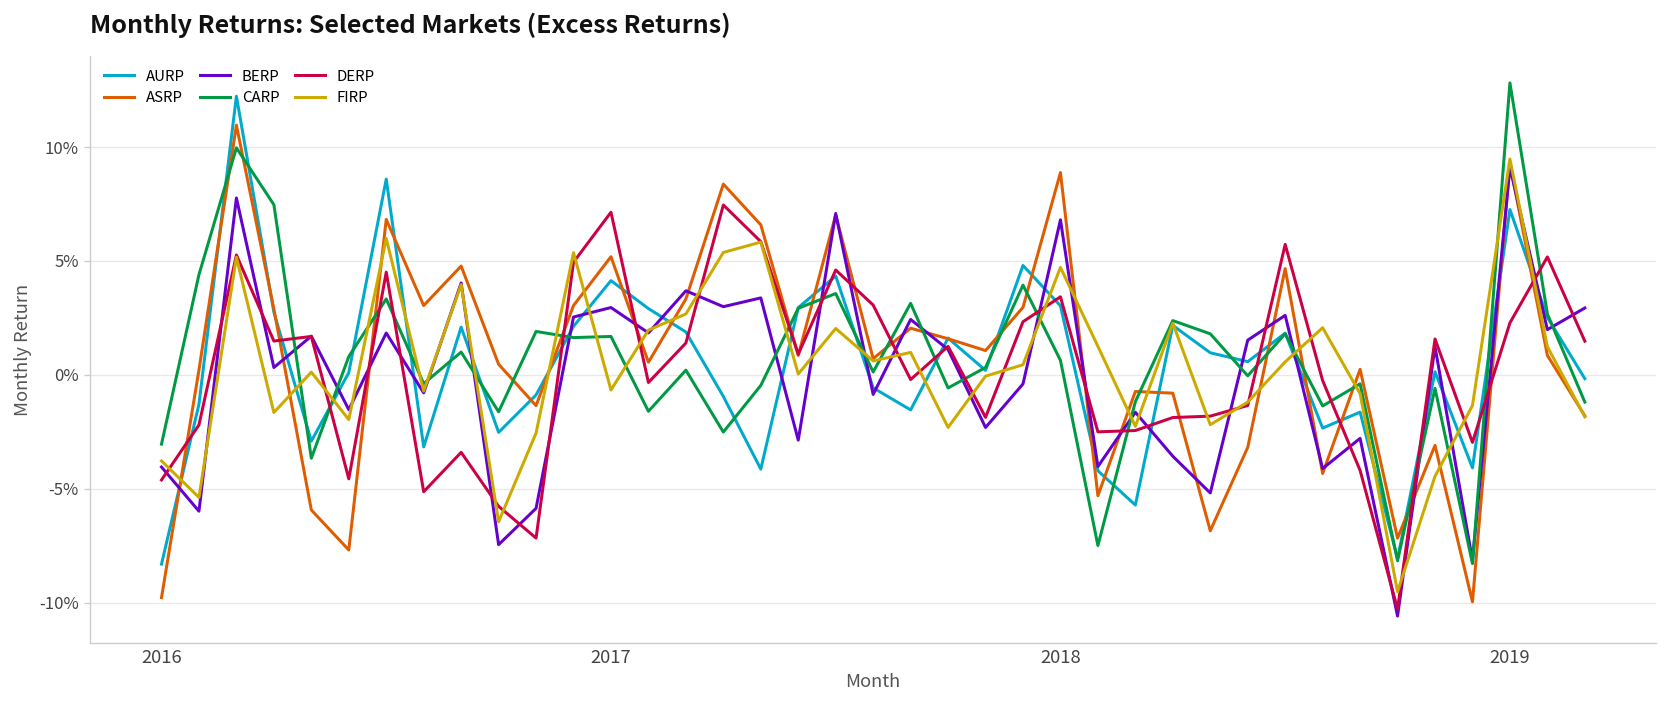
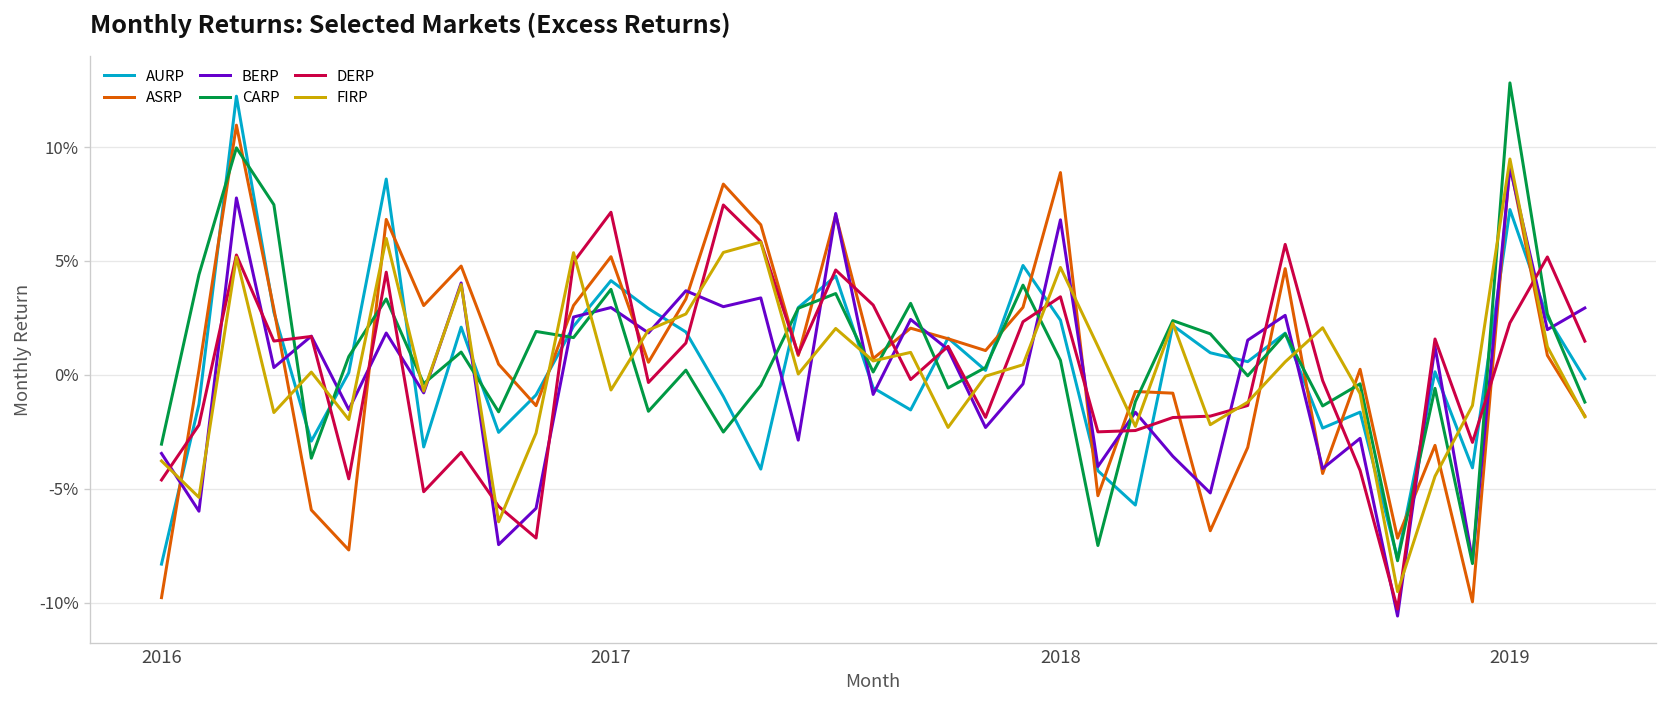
  {
    "AURP": {
      "2016": "-8.3%",
      "2017": "4.1%",
-     "2018": "3.0%",
+     "2018": "2.4%",
      "2019": "7.3%"
    },
    "ASRP": {
      "2016": "-9.8%",
      "2017": "5.2%",
      "2018": "8.9%",
      "2019": "9.3%"
    },
    "BERP": {
-     "2016": "-4.0%",
+     "2016": "-3.5%",
      "2017": "3.0%",
      "2018": "6.8%",
      "2019": "9.1%"
    },
    "CARP": {
      "2016": "-3.0%",
-     "2017": "1.7%",
+     "2017": "3.8%",
      "2018": "0.6%",
      "2019": "12.8%"
    },
    "DERP": {
      "2016": "-4.6%",
      "2017": "7.1%",
      "2018": "3.4%",
      "2019": "2.3%"
    },
    "FIRP": {
      "2016": "-3.8%",
      "2017": "-0.7%",
      "2018": "4.7%",
      "2019": "9.5%"
    }
  }
